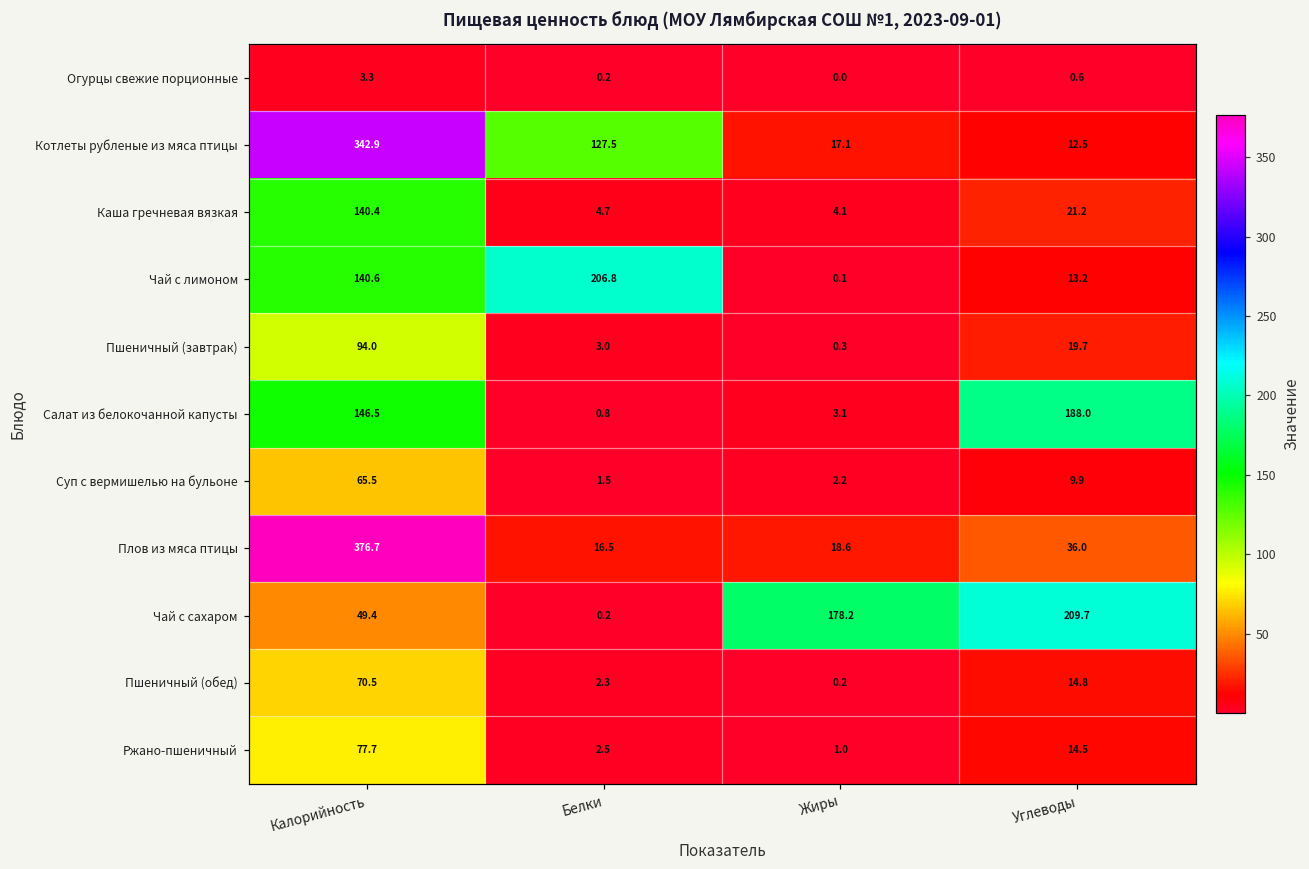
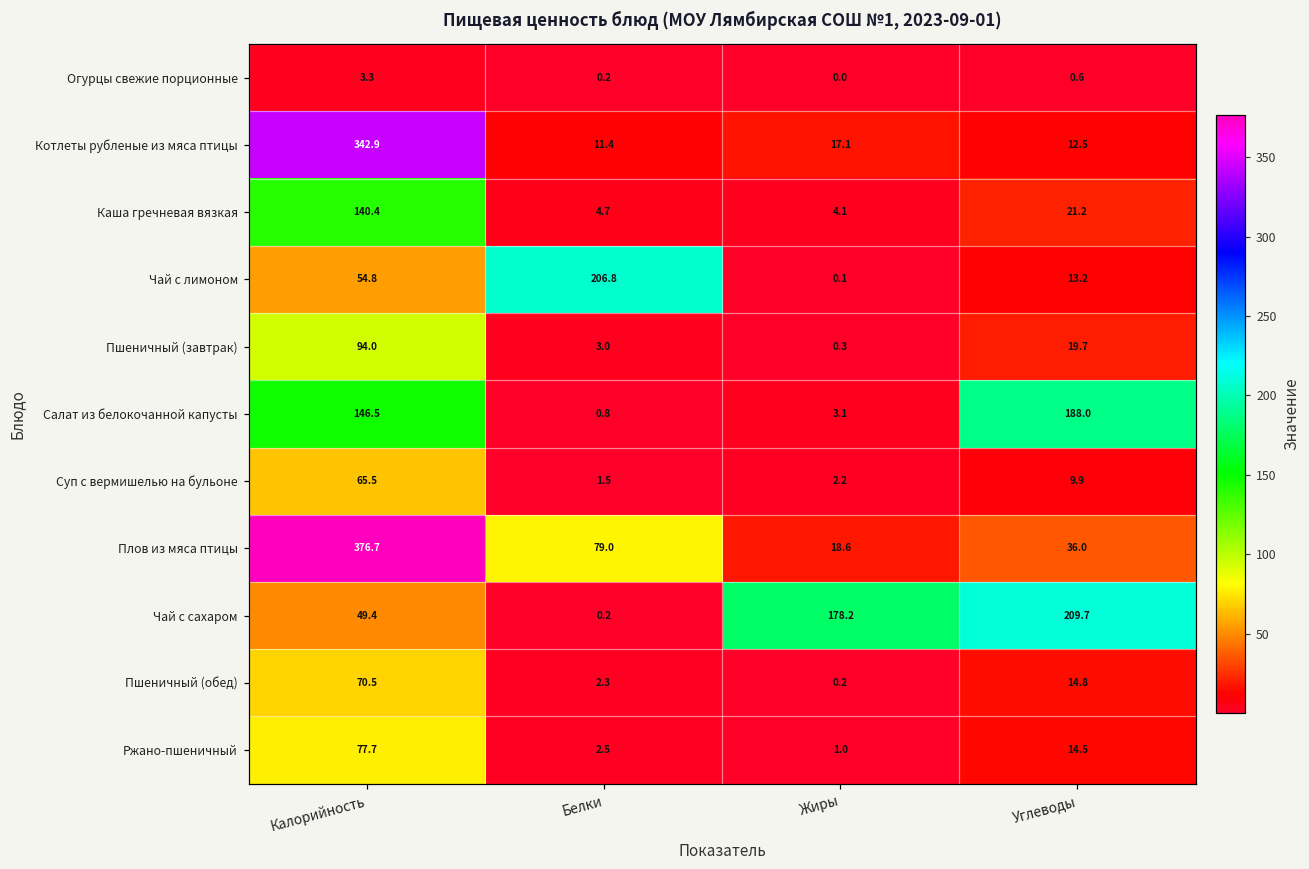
  {
    "Огурцы свежие порционные": {
      "Калорийность": 3.3,
      "Белки": 0.2,
      "Жиры": 0.0,
      "Углеводы": 0.6
    },
    "Котлеты рубленые из мяса птицы": {
      "Калорийность": 342.9,
-     "Белки": 127.5,
+     "Белки": 11.4,
      "Жиры": 17.1,
      "Углеводы": 12.5
    },
    "Каша гречневая вязкая": {
      "Калорийность": 140.4,
      "Белки": 4.7,
      "Жиры": 4.1,
      "Углеводы": 21.2
    },
    "Чай с лимоном": {
-     "Калорийность": 140.6,
+     "Калорийность": 54.8,
      "Белки": 206.8,
      "Жиры": 0.1,
      "Углеводы": 13.2
    },
    "Пшеничный (завтрак)": {
      "Калорийность": 94.0,
      "Белки": 3.0,
      "Жиры": 0.3,
      "Углеводы": 19.7
    },
    "Салат из белокочанной капусты": {
      "Калорийность": 146.5,
      "Белки": 0.8,
      "Жиры": 3.1,
      "Углеводы": 188.0
    },
    "Суп с вермишелью на бульоне": {
      "Калорийность": 65.5,
      "Белки": 1.5,
      "Жиры": 2.2,
      "Углеводы": 9.9
    },
    "Плов из мяса птицы": {
      "Калорийность": 376.7,
-     "Белки": 16.5,
+     "Белки": 79.0,
      "Жиры": 18.6,
      "Углеводы": 36.0
    },
    "Чай с сахаром": {
      "Калорийность": 49.4,
      "Белки": 0.2,
      "Жиры": 178.2,
      "Углеводы": 209.7
    },
    "Пшеничный (обед)": {
      "Калорийность": 70.5,
      "Белки": 2.3,
      "Жиры": 0.2,
      "Углеводы": 14.8
    },
    "Ржано-пшеничный": {
      "Калорийность": 77.7,
      "Белки": 2.5,
      "Жиры": 1.0,
      "Углеводы": 14.5
    }
  }
